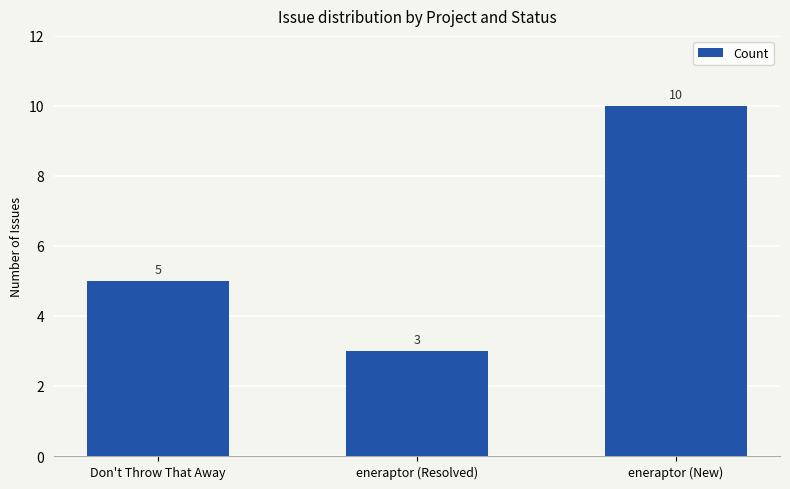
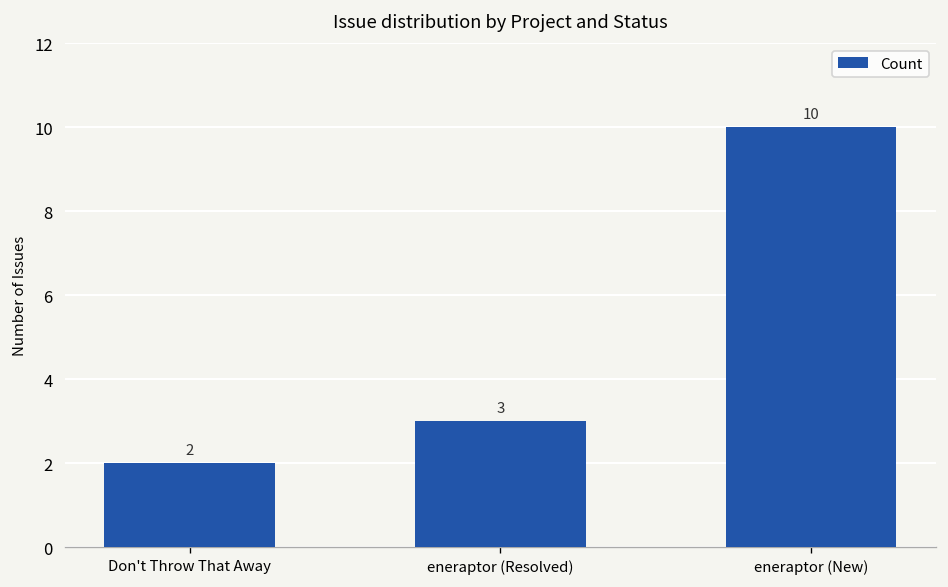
  {
-   "Don't Throw That Away": 5,
+   "Don't Throw That Away": 2,
    "eneraptor (Resolved)": 3,
    "eneraptor (New)": 10
  }
